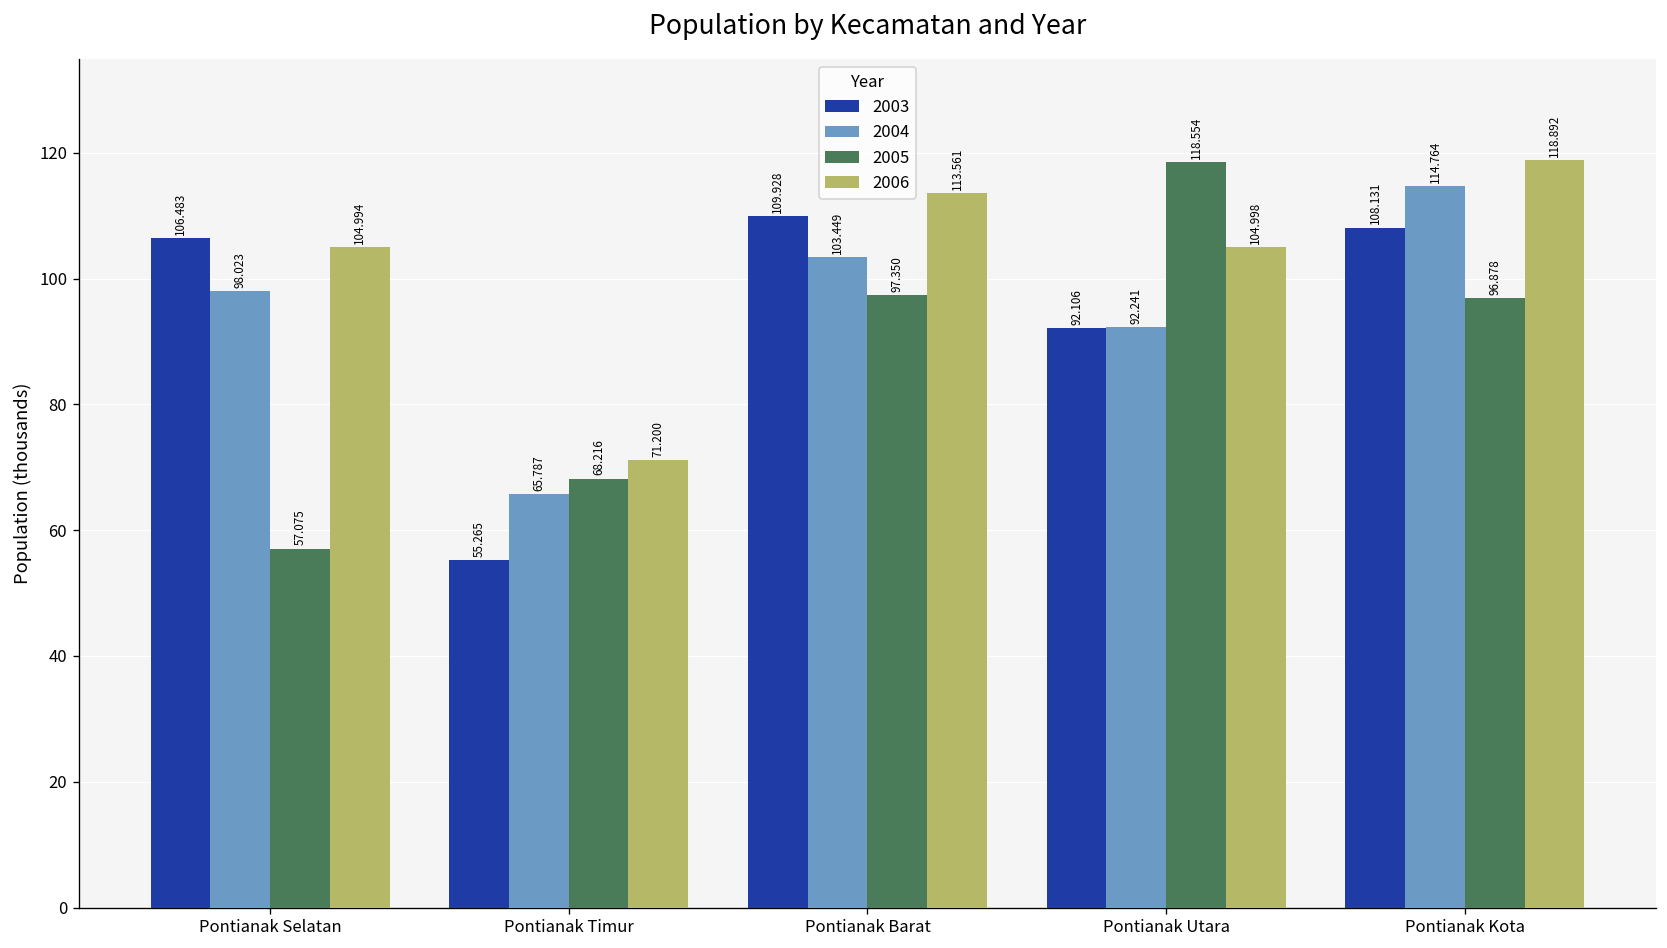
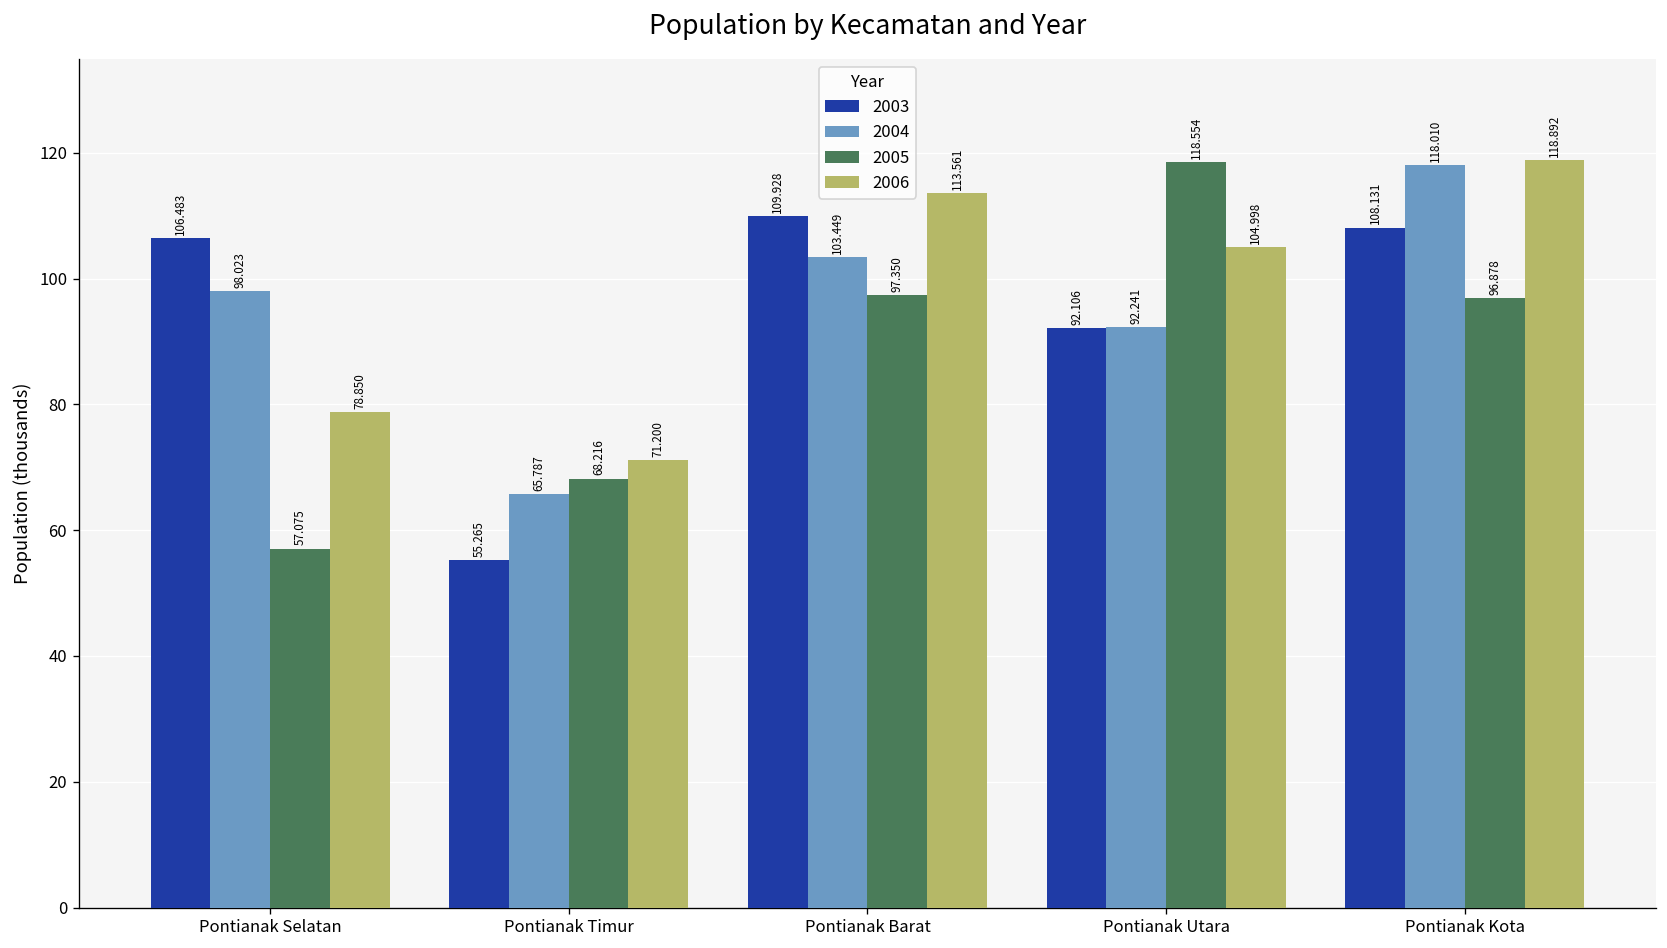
  {
    "2003": {
      "Pontianak Selatan": 106.483,
      "Pontianak Timur": 55.265,
      "Pontianak Barat": 109.928,
      "Pontianak Utara": 92.106,
      "Pontianak Kota": 108.131
    },
    "2004": {
      "Pontianak Selatan": 98.023,
      "Pontianak Timur": 65.787,
      "Pontianak Barat": 103.449,
      "Pontianak Utara": 92.241,
-     "Pontianak Kota": 114.764
+     "Pontianak Kota": 118.010
    },
    "2005": {
      "Pontianak Selatan": 57.075,
      "Pontianak Timur": 68.216,
      "Pontianak Barat": 97.350,
      "Pontianak Utara": 118.554,
      "Pontianak Kota": 96.878
    },
    "2006": {
-     "Pontianak Selatan": 104.994,
+     "Pontianak Selatan": 78.850,
      "Pontianak Timur": 71.200,
      "Pontianak Barat": 113.561,
      "Pontianak Utara": 104.998,
      "Pontianak Kota": 118.892
    }
  }
